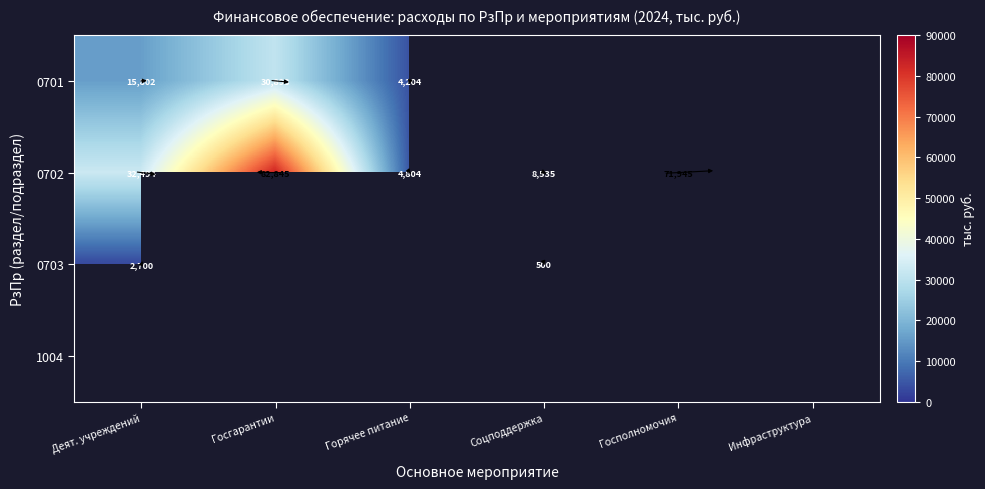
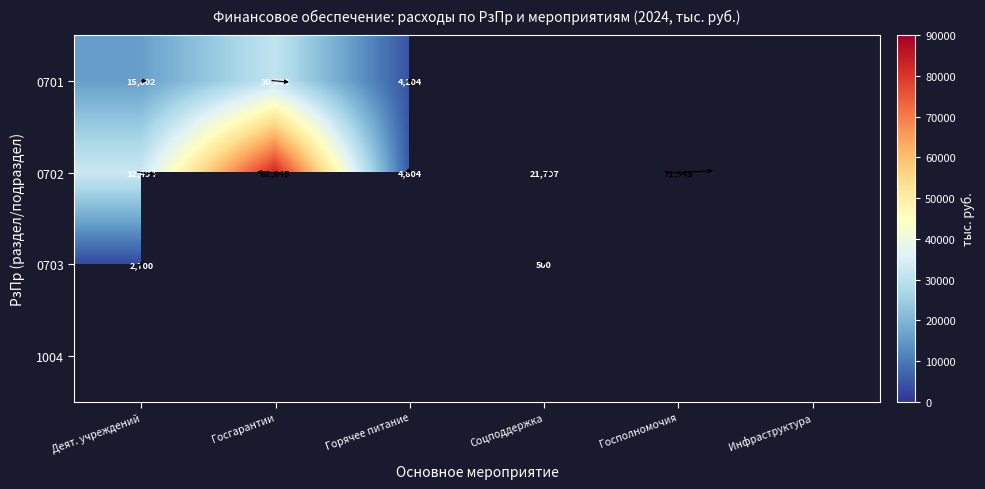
  {
    "0701": {
      "Деят. учреждений": "15,802",
      "Госгарантии": "30,898",
      "Горячее питание": "4,204"
    },
    "0702": {
      "Деят. учреждений": "32,494",
      "Горячее питание": "4,804",
-     "Соцподдержка": "8,535"
+     "Соцподдержка": "21,797"
    },
    "0703": {
      "Деят. учреждений": "2,700",
      "Соцподдержка": "500"
    }
  }
